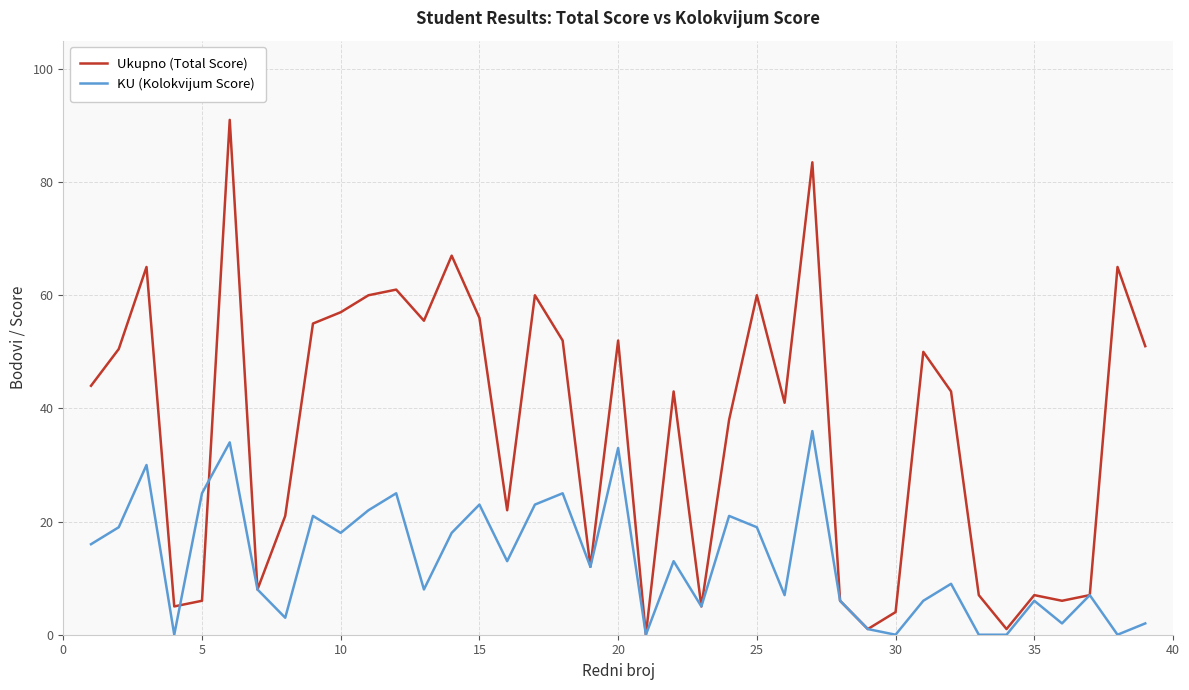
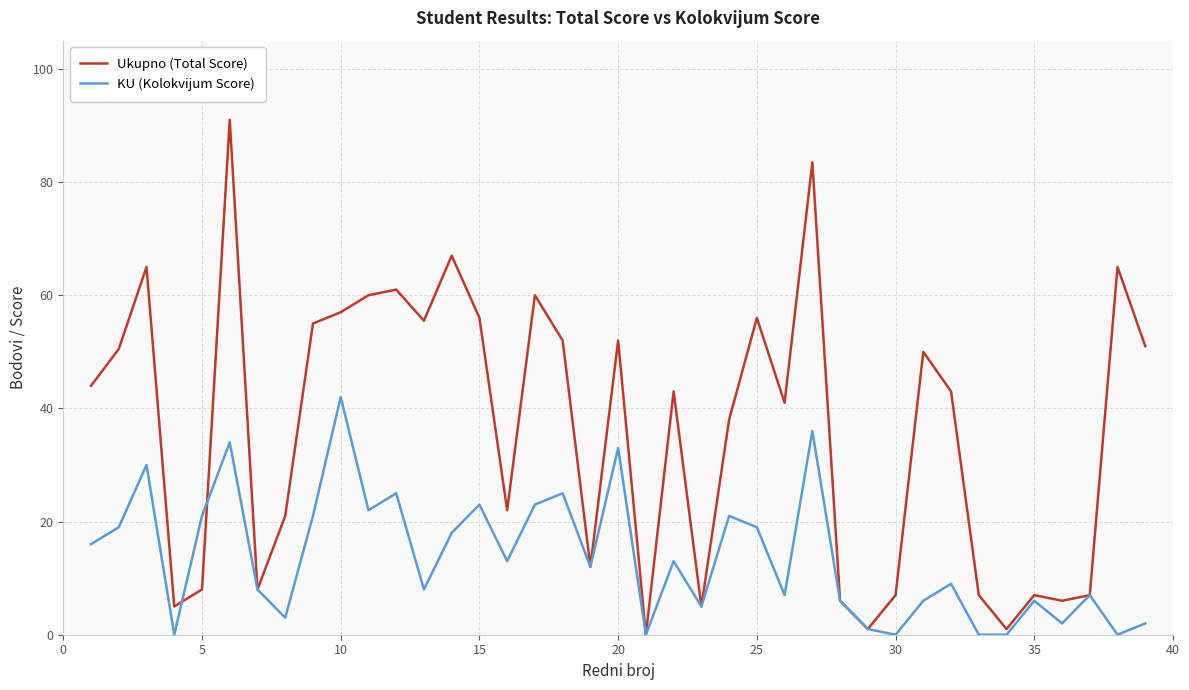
  {
    "Ukupno (Total Score)": {
-     "5": 6,
+     "5": 8,
      "10": 57,
      "15": 56,
      "20": 52,
-     "25": 60,
-     "30": 4,
+     "25": 56,
+     "30": 7,
      "35": 7
    },
    "KU (Kolokvijum Score)": {
-     "5": 25,
-     "10": 18,
+     "5": 21,
+     "10": 42,
      "15": 23,
      "20": 33,
      "25": 19,
      "30": 0,
      "35": 6
    }
  }
